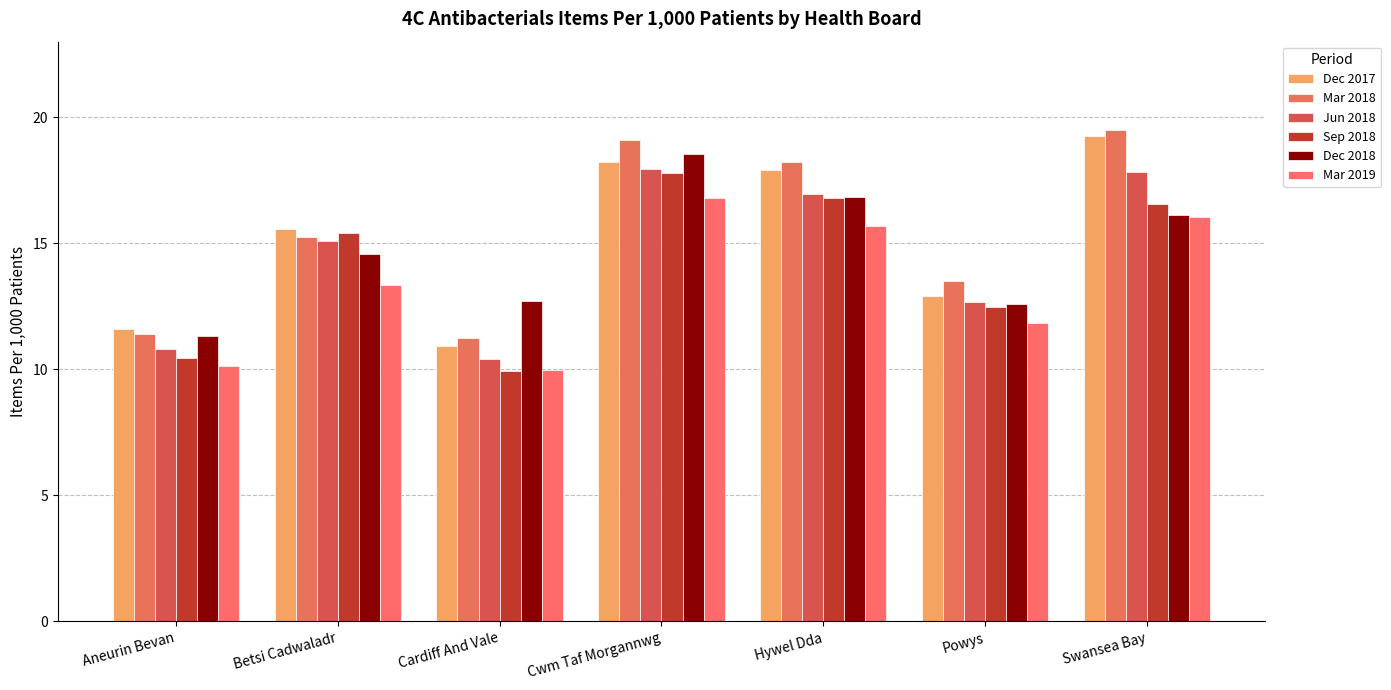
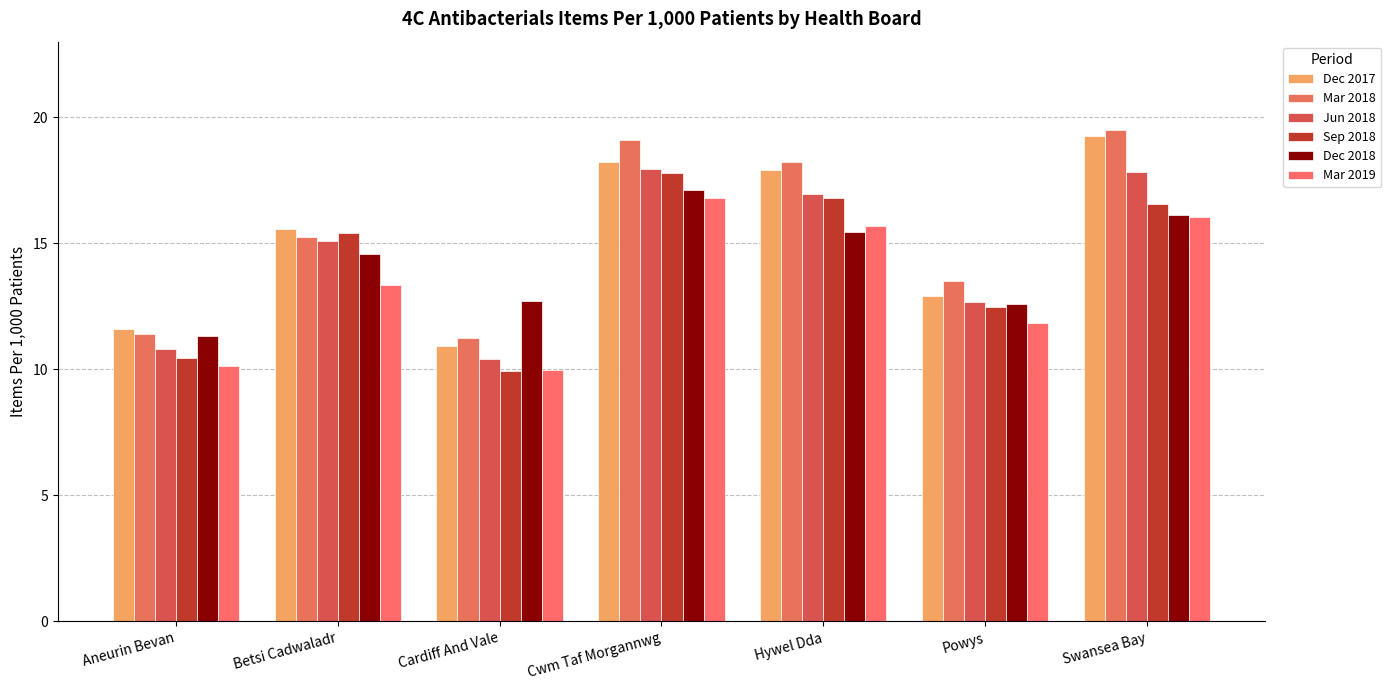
  {
    "Dec 2018": {
      "Aneurin Bevan": 11.3,
      "Betsi Cadwaladr": 14.6,
      "Cardiff And Vale": 12.7,
-     "Cwm Taf Morgannwg": 18.5,
-     "Hywel Dda": 16.8,
+     "Cwm Taf Morgannwg": 17.1,
+     "Hywel Dda": 15.4,
      "Powys": 12.6,
      "Swansea Bay": 16.1
    }
  }
